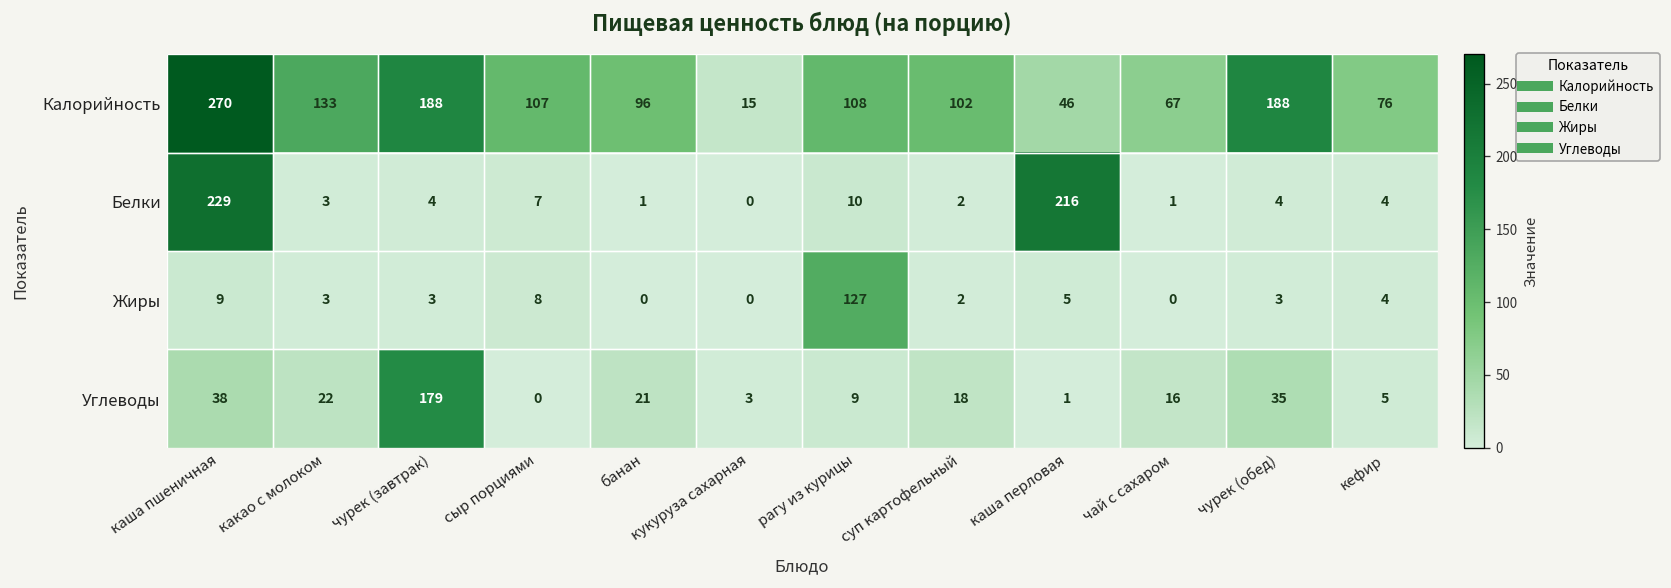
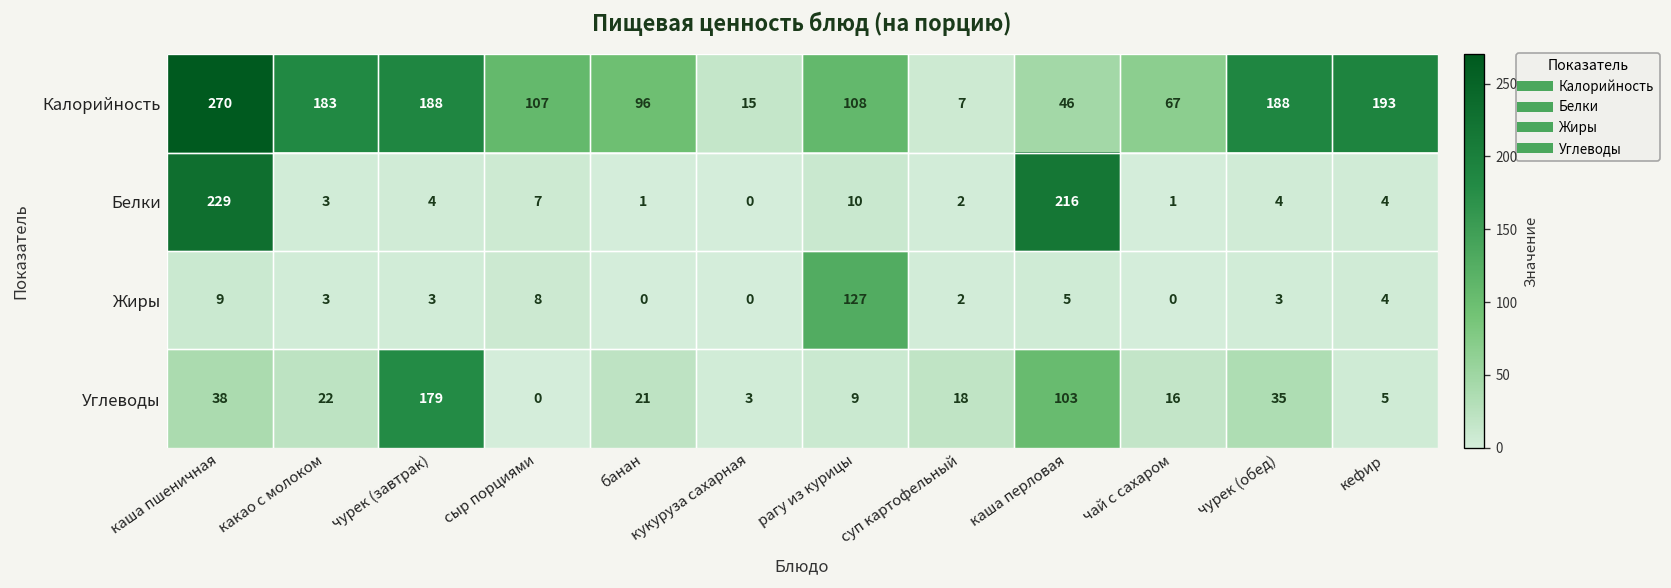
  {
    "Калорийность": {
      "каша пшеничная": 270,
-     "какао с молоком": 133,
+     "какао с молоком": 183,
      "чурек (завтрак)": 188,
      "сыр порциями": 107,
      "банан": 96,
      "кукуруза сахарная": 15,
      "рагу из курицы": 108,
-     "суп картофельный": 102,
+     "суп картофельный": 7,
      "каша перловая": 46,
      "чай с сахаром": 67,
      "чурек (обед)": 188,
-     "кефир": 76
+     "кефир": 193
    },
    "Белки": {
      "каша пшеничная": 229,
      "какао с молоком": 3,
      "чурек (завтрак)": 4,
      "сыр порциями": 7,
      "банан": 1,
      "кукуруза сахарная": 0,
      "рагу из курицы": 10,
      "суп картофельный": 2,
      "каша перловая": 216,
      "чай с сахаром": 1,
      "чурек (обед)": 4,
      "кефир": 4
    },
    "Жиры": {
      "каша пшеничная": 9,
      "какао с молоком": 3,
      "чурек (завтрак)": 3,
      "сыр порциями": 8,
      "банан": 0,
      "кукуруза сахарная": 0,
      "рагу из курицы": 127,
      "суп картофельный": 2,
      "каша перловая": 5,
      "чай с сахаром": 0,
      "чурек (обед)": 3,
      "кефир": 4
    },
    "Углеводы": {
      "каша пшеничная": 38,
      "какао с молоком": 22,
      "чурек (завтрак)": 179,
      "сыр порциями": 0,
      "банан": 21,
      "кукуруза сахарная": 3,
      "рагу из курицы": 9,
      "суп картофельный": 18,
-     "каша перловая": 1,
+     "каша перловая": 103,
      "чай с сахаром": 16,
      "чурек (обед)": 35,
      "кефир": 5
    }
  }
